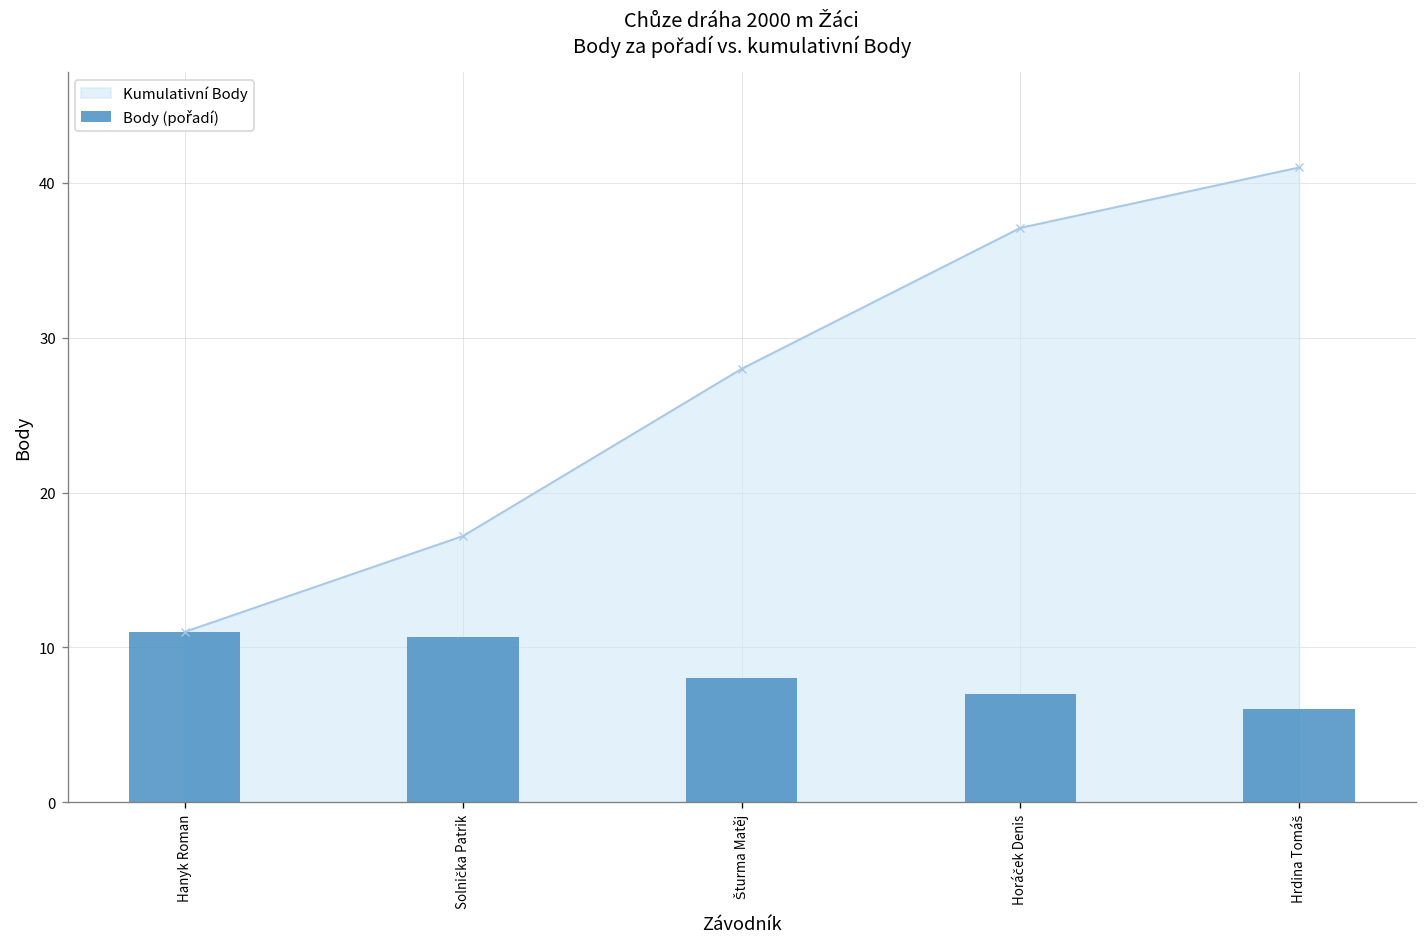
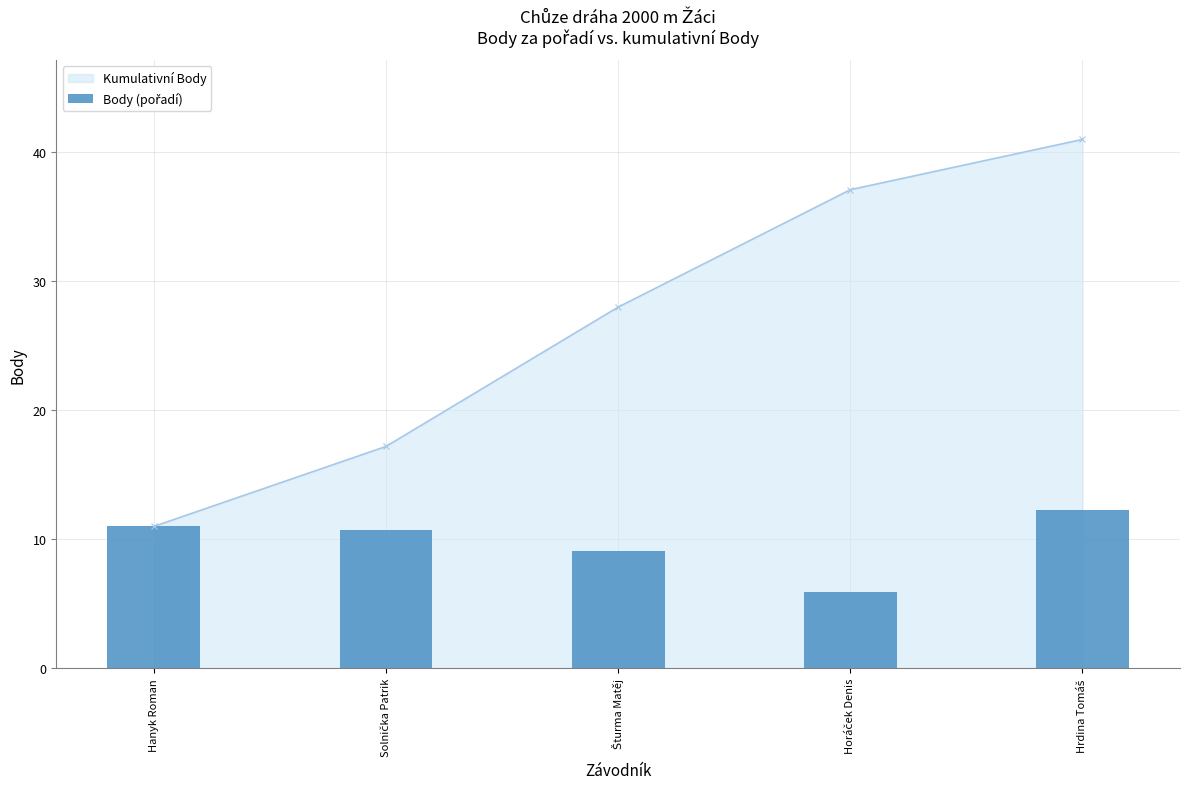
  {
    "Kumulativní Body": {
      "Hanyk Roman": 11.0,
      "Solnička Patrik": 17.2,
      "Šturma Matěj": 28.0,
      "Horáček Denis": 37.1,
      "Hrdina Tomáš": 41.0
    },
    "Body (pořadí)": {
      "Hanyk Roman": 11.0,
      "Solnička Patrik": 10.7,
-     "Šturma Matěj": 8.0,
-     "Horáček Denis": 7.0,
-     "Hrdina Tomáš": 6.0
+     "Šturma Matěj": 9.1,
+     "Horáček Denis": 5.9,
+     "Hrdina Tomáš": 12.3
    }
  }
